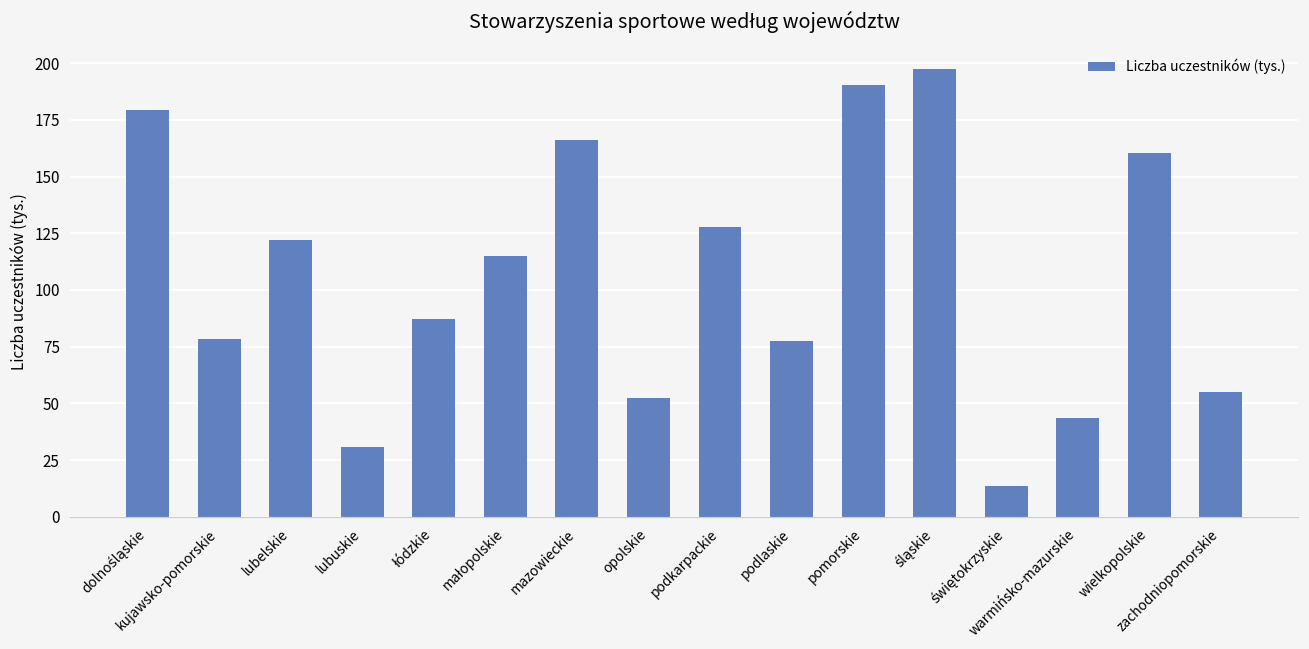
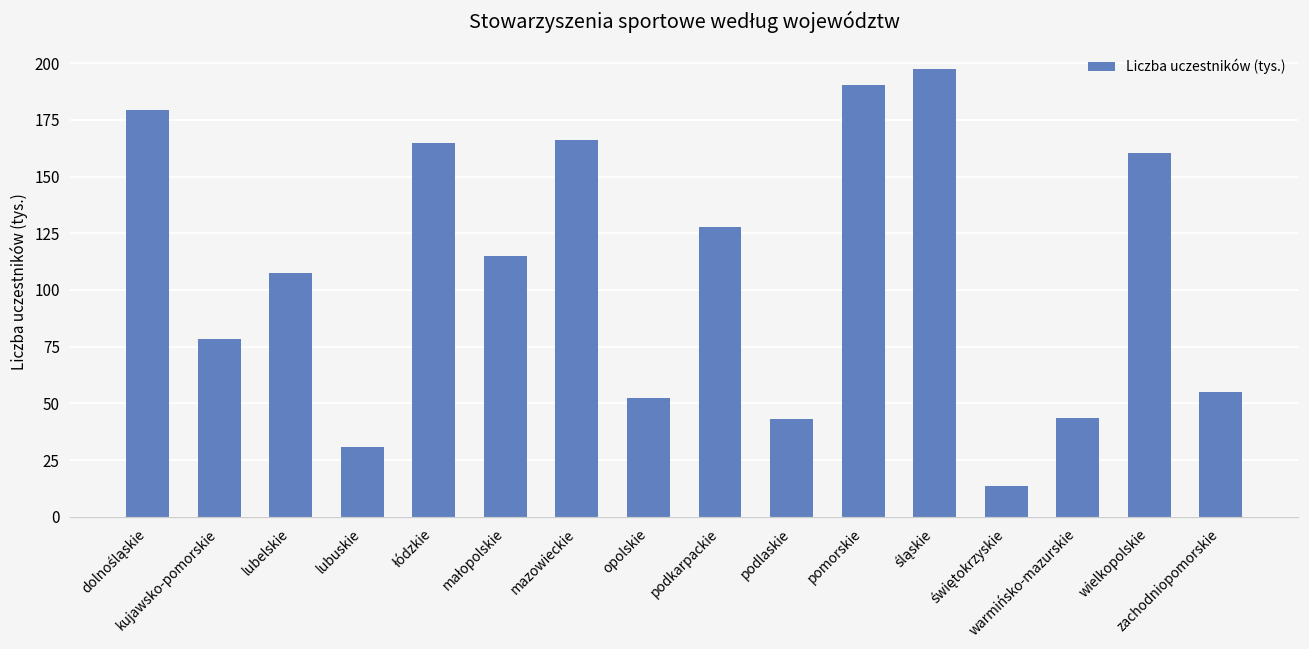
  {
    "dolnośląskie": 179,
    "kujawsko-pomorskie": 78,
-   "lubelskie": 122,
+   "lubelskie": 107,
    "lubuskie": 31,
-   "łódzkie": 87,
+   "łódzkie": 165,
    "małopolskie": 115,
    "mazowieckie": 166,
    "opolskie": 52,
    "podkarpackie": 128,
-   "podlaskie": 78,
+   "podlaskie": 43,
    "pomorskie": 191,
    "śląskie": 197,
    "świętokrzyskie": 14,
    "warmińsko-mazurskie": 44,
    "wielkopolskie": 160,
    "zachodniopomorskie": 55
  }
